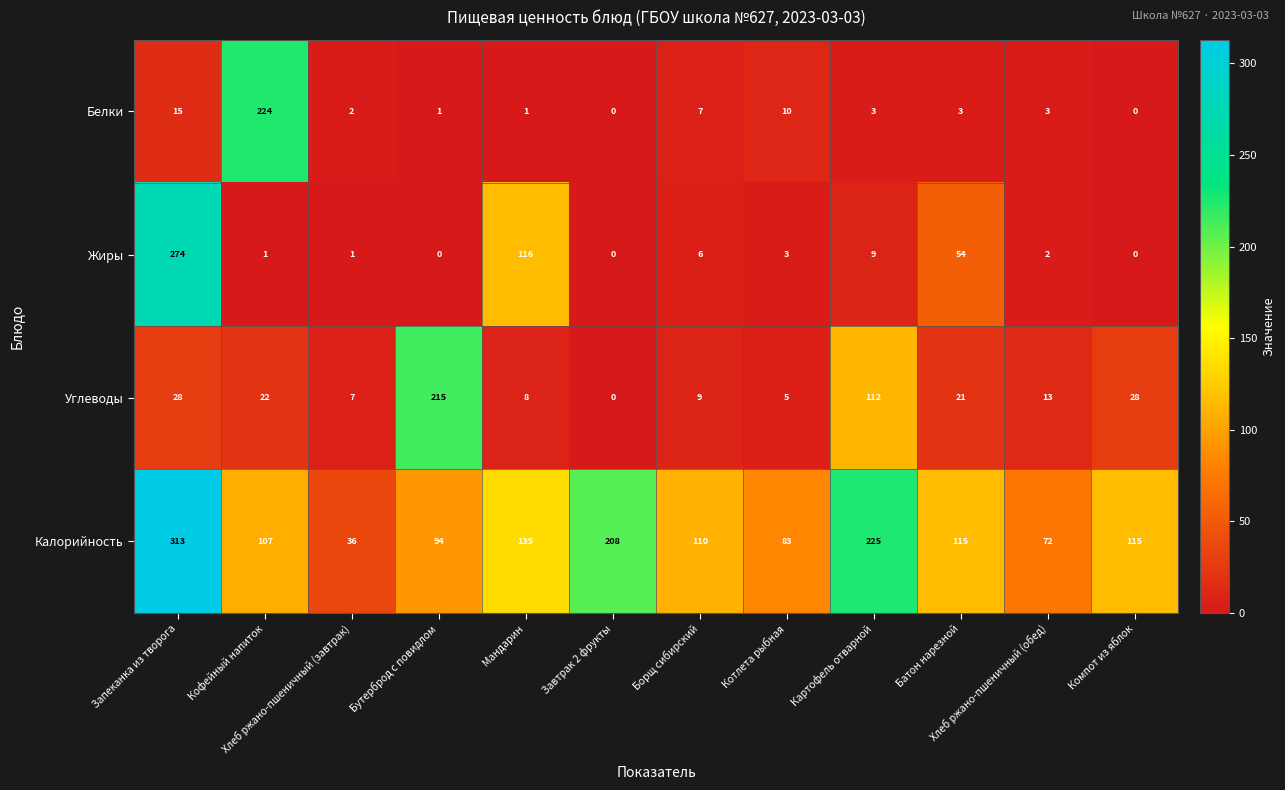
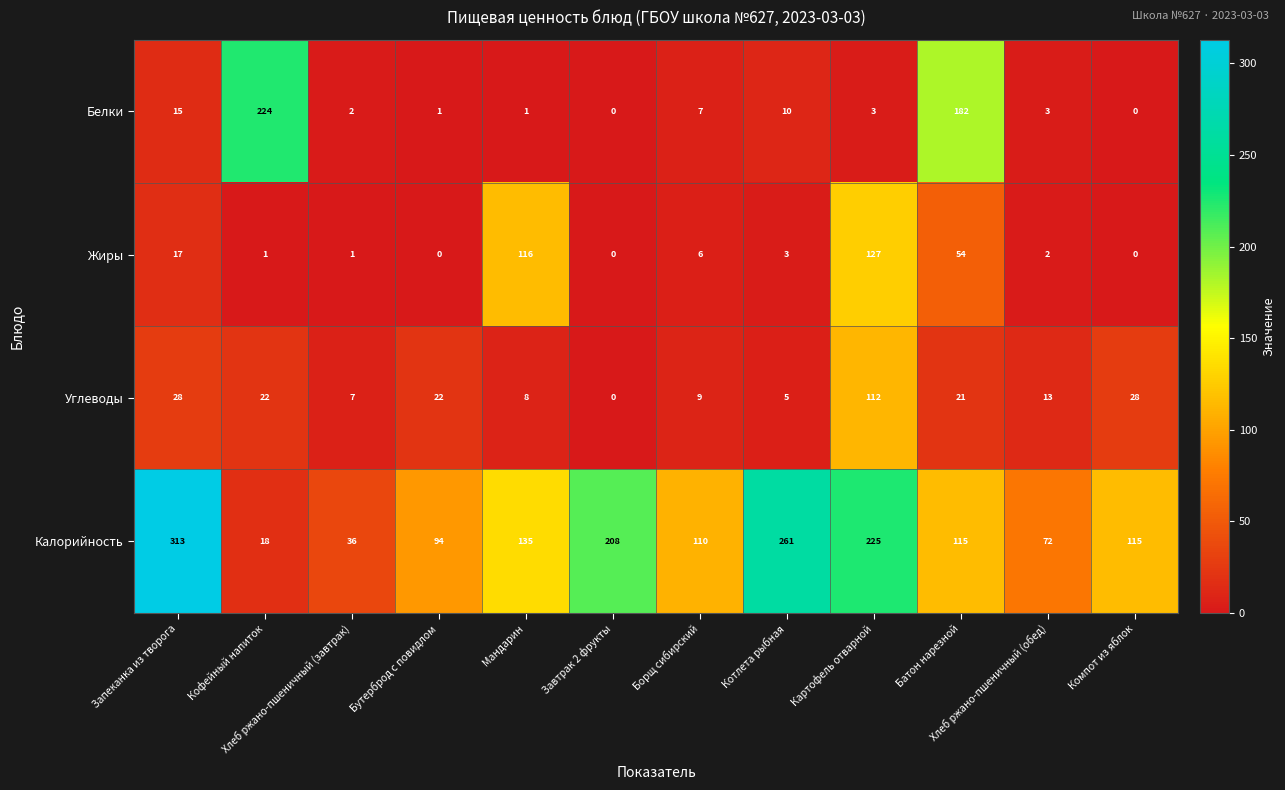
  {
    "Белки": {
      "Запеканка из творога": 15,
      "Кофейный напиток": 224,
      "Хлеб ржано-пшеничный (завтрак)": 2,
      "Бутерброд с повидлом": 1,
      "Мандарин": 1,
      "Завтрак 2 фрукты": 0,
      "Борщ сибирский": 7,
      "Котлета рыбная": 10,
      "Картофель отварной": 3,
-     "Батон нарезной": 3,
+     "Батон нарезной": 182,
      "Хлеб ржано-пшеничный (обед)": 3,
      "Компот из яблок": 0
    },
    "Жиры": {
-     "Запеканка из творога": 274,
+     "Запеканка из творога": 17,
      "Кофейный напиток": 1,
      "Хлеб ржано-пшеничный (завтрак)": 1,
      "Бутерброд с повидлом": 0,
      "Мандарин": 116,
      "Завтрак 2 фрукты": 0,
      "Борщ сибирский": 6,
      "Котлета рыбная": 3,
-     "Картофель отварной": 9,
+     "Картофель отварной": 127,
      "Батон нарезной": 54,
      "Хлеб ржано-пшеничный (обед)": 2,
      "Компот из яблок": 0
    },
    "Углеводы": {
      "Запеканка из творога": 28,
      "Кофейный напиток": 22,
      "Хлеб ржано-пшеничный (завтрак)": 7,
-     "Бутерброд с повидлом": 215,
+     "Бутерброд с повидлом": 22,
      "Мандарин": 8,
      "Завтрак 2 фрукты": 0,
      "Борщ сибирский": 9,
      "Котлета рыбная": 5,
      "Картофель отварной": 112,
      "Батон нарезной": 21,
      "Хлеб ржано-пшеничный (обед)": 13,
      "Компот из яблок": 28
    },
    "Калорийность": {
      "Запеканка из творога": 313,
-     "Кофейный напиток": 107,
+     "Кофейный напиток": 18,
      "Хлеб ржано-пшеничный (завтрак)": 36,
      "Бутерброд с повидлом": 94,
      "Мандарин": 135,
      "Завтрак 2 фрукты": 208,
      "Борщ сибирский": 110,
-     "Котлета рыбная": 83,
+     "Котлета рыбная": 261,
      "Картофель отварной": 225,
      "Батон нарезной": 115,
      "Хлеб ржано-пшеничный (обед)": 72,
      "Компот из яблок": 115
    }
  }
